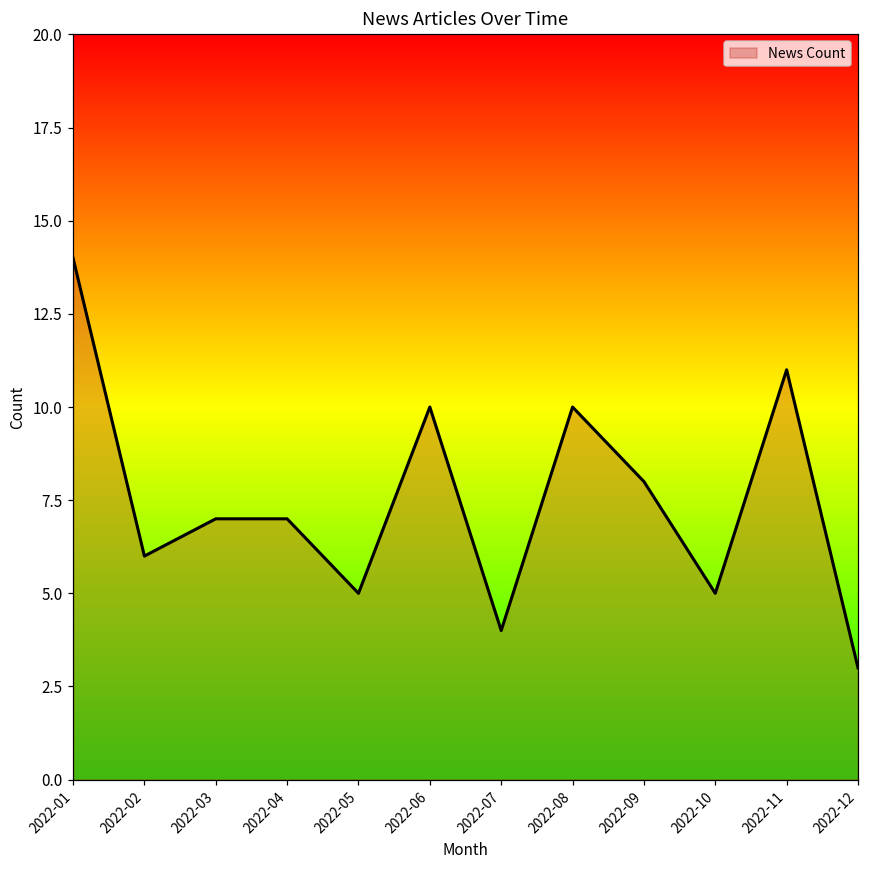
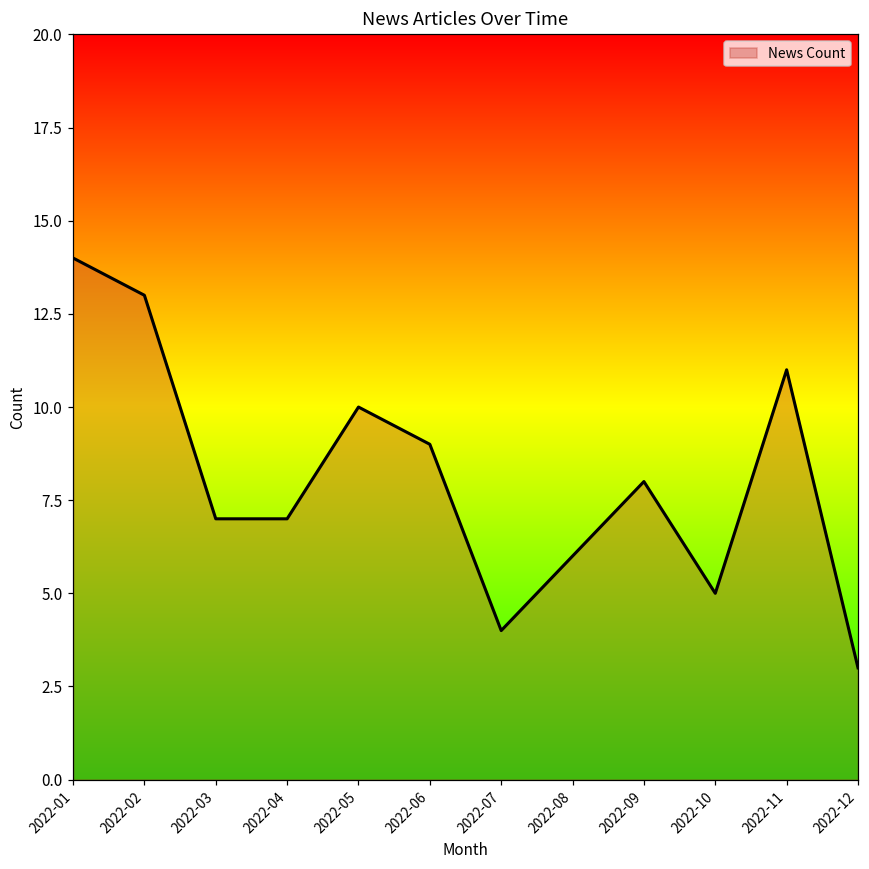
  {
    "2022-01": 14,
-   "2022-02": 6,
+   "2022-02": 13,
    "2022-03": 7,
    "2022-04": 7,
-   "2022-05": 5,
-   "2022-06": 10,
+   "2022-05": 10,
+   "2022-06": 9,
    "2022-07": 4,
-   "2022-08": 10,
+   "2022-08": 6,
    "2022-09": 8,
    "2022-10": 5,
    "2022-11": 11,
    "2022-12": 3
  }
